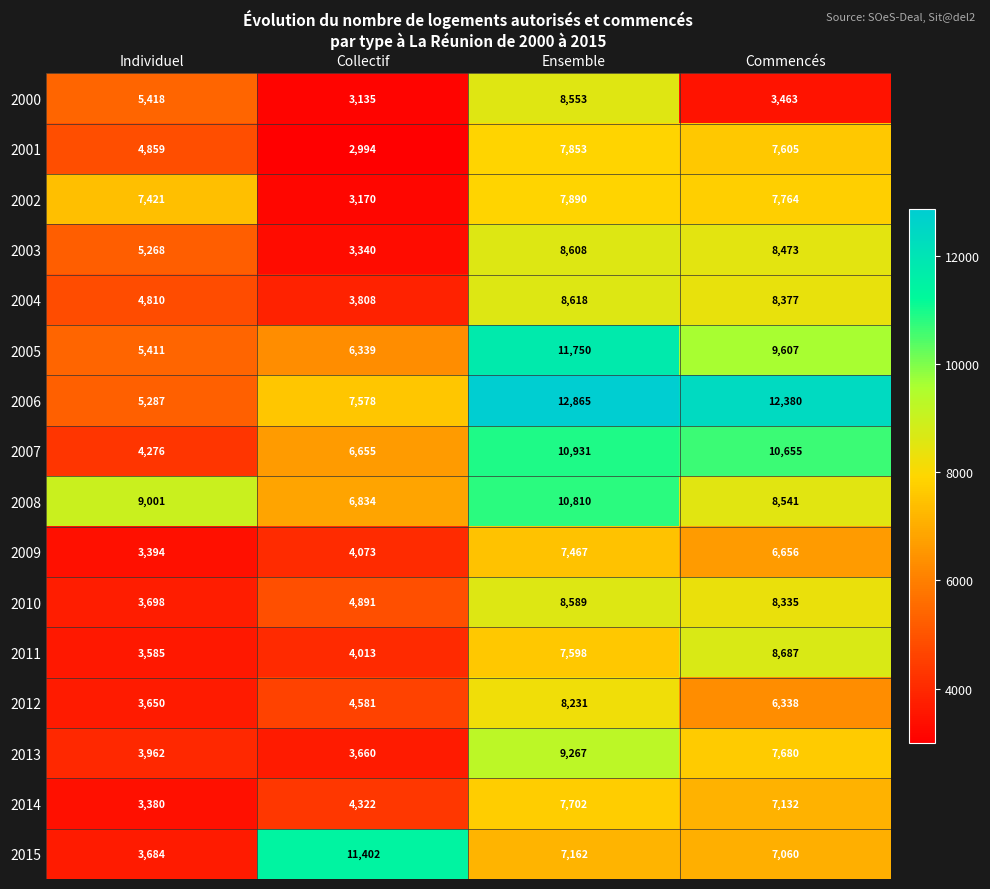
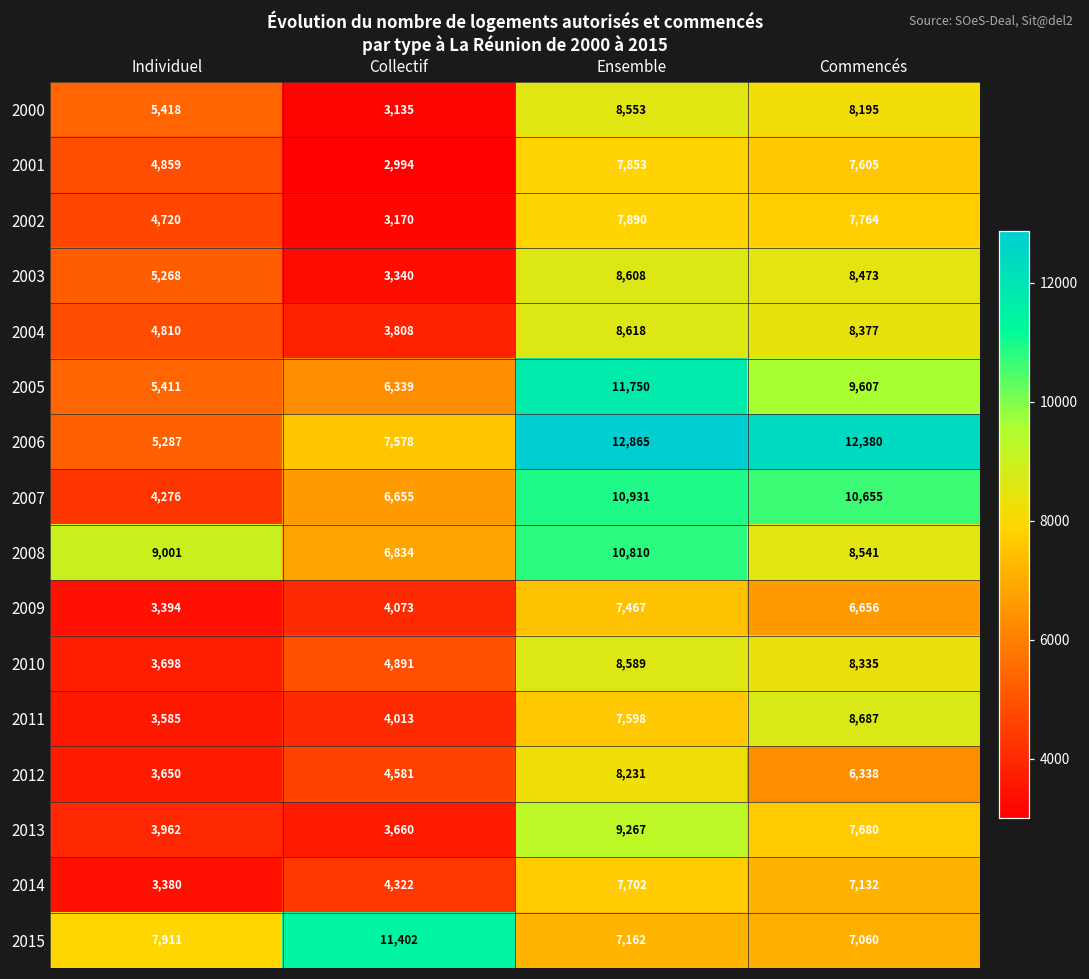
  {
    "2000": {
      "Individuel": "5,418",
      "Collectif": "3,135",
      "Ensemble": "8,553",
-     "Commencés": "3,463"
+     "Commencés": "8,195"
    },
    "2001": {
      "Individuel": "4,859",
      "Collectif": "2,994",
      "Ensemble": "7,853",
      "Commencés": "7,605"
    },
    "2002": {
-     "Individuel": "7,421",
+     "Individuel": "4,720",
      "Collectif": "3,170",
      "Ensemble": "7,890",
      "Commencés": "7,764"
    },
    "2003": {
      "Individuel": "5,268",
      "Collectif": "3,340",
      "Ensemble": "8,608",
      "Commencés": "8,473"
    },
    "2004": {
      "Individuel": "4,810",
      "Collectif": "3,808",
      "Ensemble": "8,618",
      "Commencés": "8,377"
    },
    "2005": {
      "Individuel": "5,411",
      "Collectif": "6,339",
      "Ensemble": "11,750",
      "Commencés": "9,607"
    },
    "2006": {
      "Individuel": "5,287",
      "Collectif": "7,578",
      "Ensemble": "12,865",
      "Commencés": "12,380"
    },
    "2007": {
      "Individuel": "4,276",
      "Collectif": "6,655",
      "Ensemble": "10,931",
      "Commencés": "10,655"
    },
    "2008": {
      "Individuel": "9,001",
      "Collectif": "6,834",
      "Ensemble": "10,810",
      "Commencés": "8,541"
    },
    "2009": {
      "Individuel": "3,394",
      "Collectif": "4,073",
      "Ensemble": "7,467",
      "Commencés": "6,656"
    },
    "2010": {
      "Individuel": "3,698",
      "Collectif": "4,891",
      "Ensemble": "8,589",
      "Commencés": "8,335"
    },
    "2011": {
      "Individuel": "3,585",
      "Collectif": "4,013",
      "Ensemble": "7,598",
      "Commencés": "8,687"
    },
    "2012": {
      "Individuel": "3,650",
      "Collectif": "4,581",
      "Ensemble": "8,231",
      "Commencés": "6,338"
    },
    "2013": {
      "Individuel": "3,962",
      "Collectif": "3,660",
      "Ensemble": "9,267",
      "Commencés": "7,680"
    },
    "2014": {
      "Individuel": "3,380",
      "Collectif": "4,322",
      "Ensemble": "7,702",
      "Commencés": "7,132"
    },
    "2015": {
-     "Individuel": "3,684",
+     "Individuel": "7,911",
      "Collectif": "11,402",
      "Ensemble": "7,162",
      "Commencés": "7,060"
    }
  }
